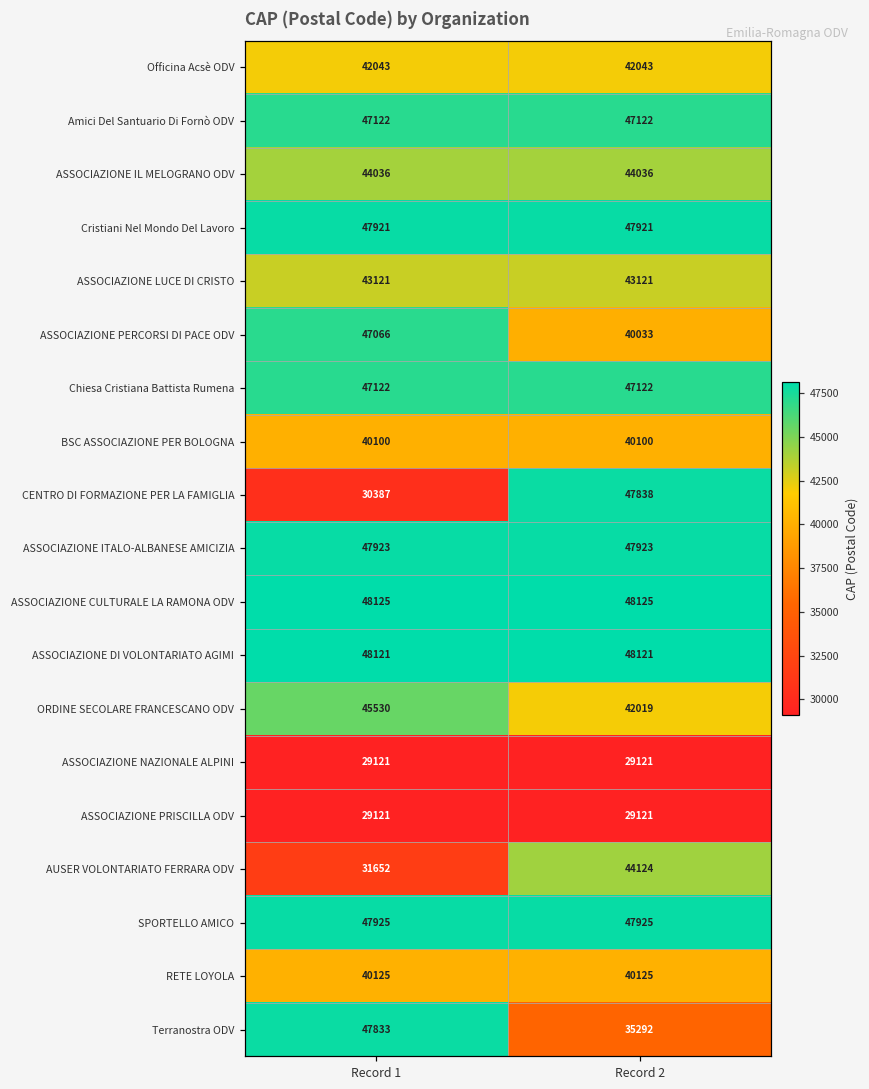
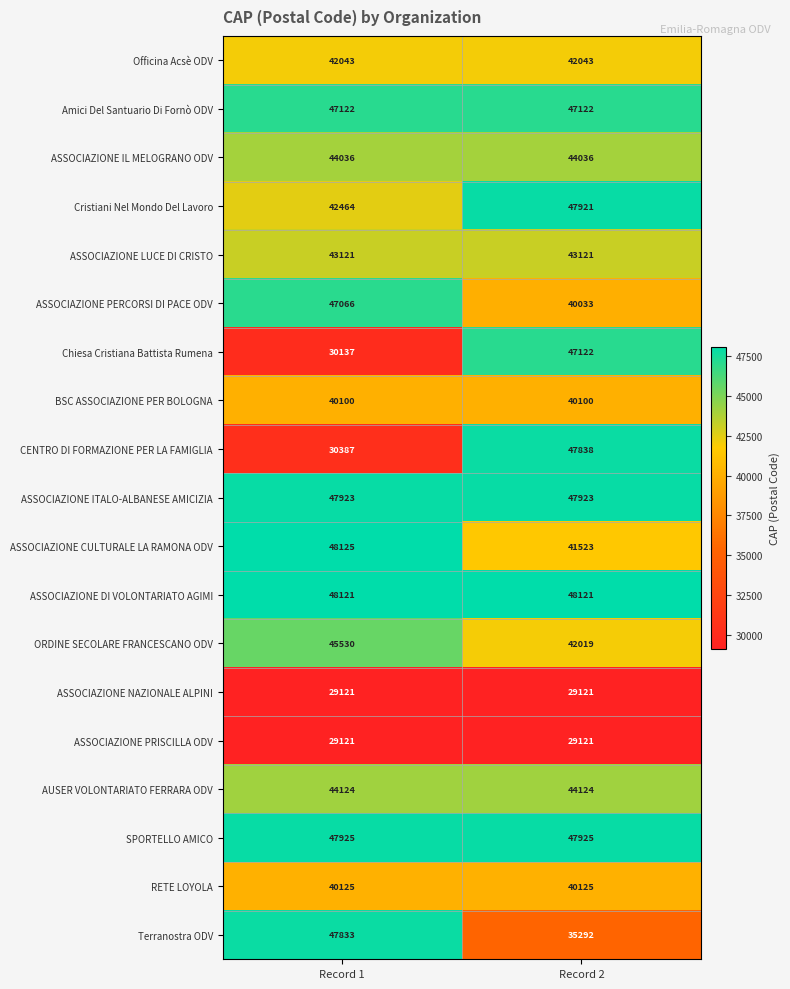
  {
    "Officina Acsè ODV": {
      "Record 1": 42043,
      "Record 2": 42043
    },
    "Amici Del Santuario Di Fornò ODV": {
      "Record 1": 47122,
      "Record 2": 47122
    },
    "ASSOCIAZIONE IL MELOGRANO ODV": {
      "Record 1": 44036,
      "Record 2": 44036
    },
    "Cristiani Nel Mondo Del Lavoro": {
-     "Record 1": 47921,
+     "Record 1": 42464,
      "Record 2": 47921
    },
    "ASSOCIAZIONE LUCE DI CRISTO": {
      "Record 1": 43121,
      "Record 2": 43121
    },
    "ASSOCIAZIONE PERCORSI DI PACE ODV": {
      "Record 1": 47066,
      "Record 2": 40033
    },
    "Chiesa Cristiana Battista Rumena": {
-     "Record 1": 47122,
+     "Record 1": 30137,
      "Record 2": 47122
    },
    "BSC ASSOCIAZIONE PER BOLOGNA": {
      "Record 1": 40100,
      "Record 2": 40100
    },
    "CENTRO DI FORMAZIONE PER LA FAMIGLIA": {
      "Record 1": 30387,
      "Record 2": 47838
    },
    "ASSOCIAZIONE ITALO-ALBANESE AMICIZIA": {
      "Record 1": 47923,
      "Record 2": 47923
    },
    "ASSOCIAZIONE CULTURALE LA RAMONA ODV": {
      "Record 1": 48125,
-     "Record 2": 48125
+     "Record 2": 41523
    },
    "ASSOCIAZIONE DI VOLONTARIATO AGIMI": {
      "Record 1": 48121,
      "Record 2": 48121
    },
    "ORDINE SECOLARE FRANCESCANO ODV": {
      "Record 1": 45530,
      "Record 2": 42019
    },
    "ASSOCIAZIONE NAZIONALE ALPINI": {
      "Record 1": 29121,
      "Record 2": 29121
    },
    "ASSOCIAZIONE PRISCILLA ODV": {
      "Record 1": 29121,
      "Record 2": 29121
    },
    "AUSER VOLONTARIATO FERRARA ODV": {
-     "Record 1": 31652,
+     "Record 1": 44124,
      "Record 2": 44124
    },
    "SPORTELLO AMICO": {
      "Record 1": 47925,
      "Record 2": 47925
    },
    "RETE LOYOLA": {
      "Record 1": 40125,
      "Record 2": 40125
    },
    "Terranostra ODV": {
      "Record 1": 47833,
      "Record 2": 35292
    }
  }
